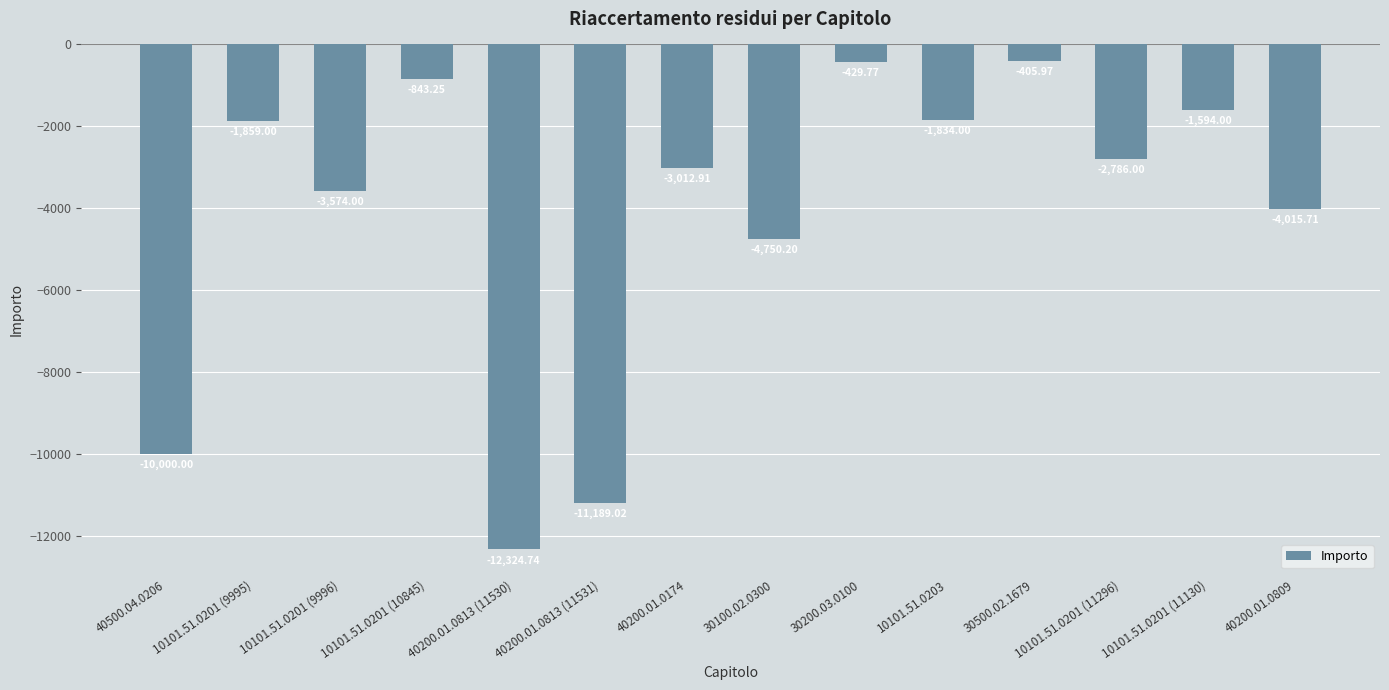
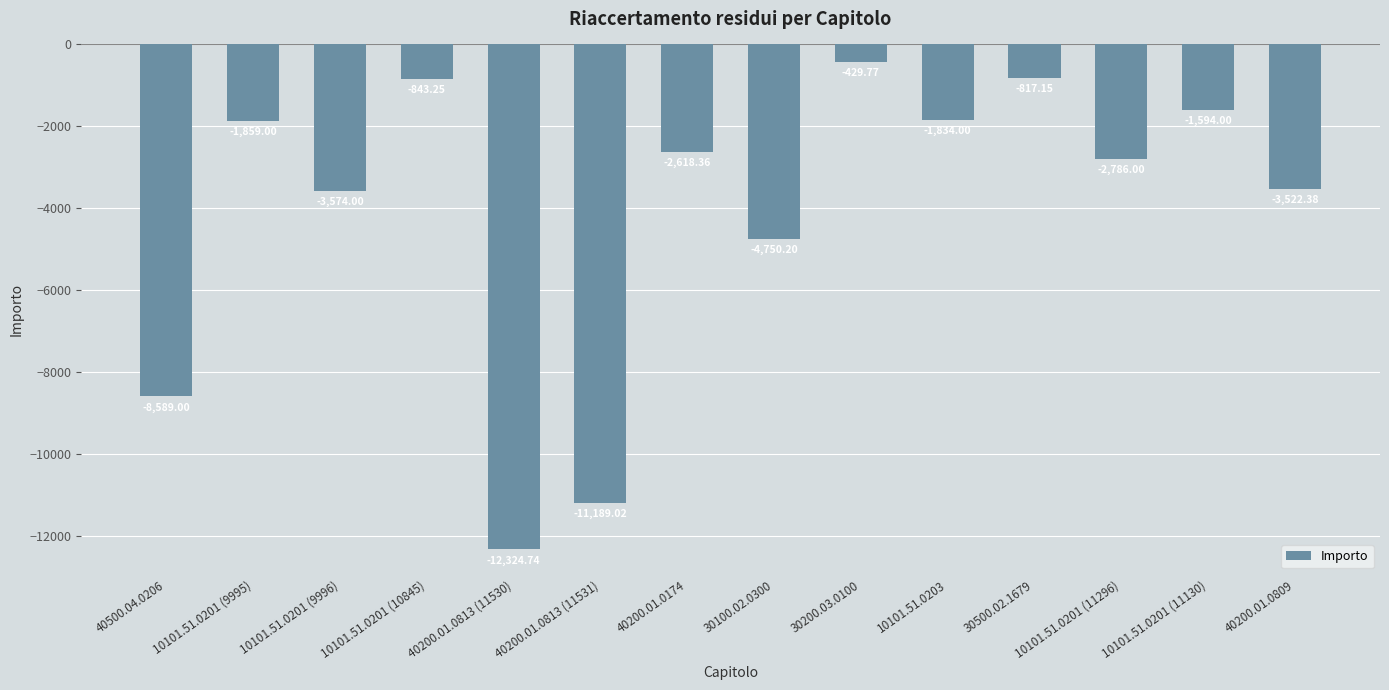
  {
-   "40500.04.0206": -10000,
+   "40500.04.0206": -8600,
    "10101.51.0201 (9995)": -1900,
    "10101.51.0201 (9996)": -3600,
    "10101.51.0201 (10845)": -800,
    "40200.01.0813 (11530)": -12300,
    "40200.01.0813 (11531)": -11200,
-   "40200.01.0174": -3000,
+   "40200.01.0174": -2600,
    "30100.02.0300": -4800,
    "30200.03.0100": -400,
    "10101.51.0203": -1800,
-   "30500.02.1679": -400,
+   "30500.02.1679": -800,
    "10101.51.0201 (11296)": -2800,
    "10101.51.0201 (11130)": -1600,
-   "40200.01.0809": -4000
+   "40200.01.0809": -3500
  }
